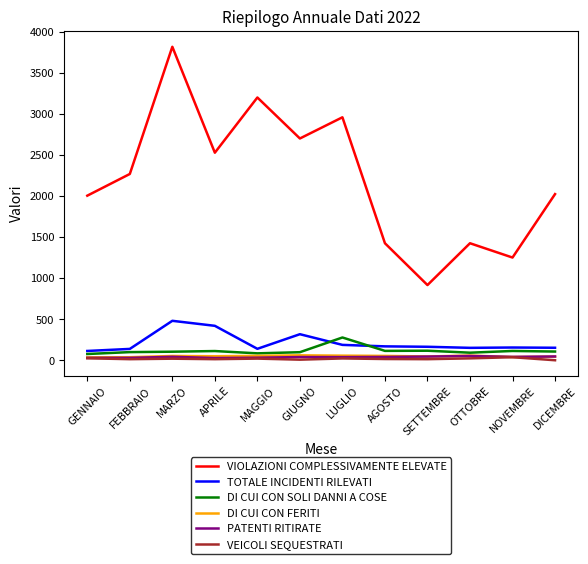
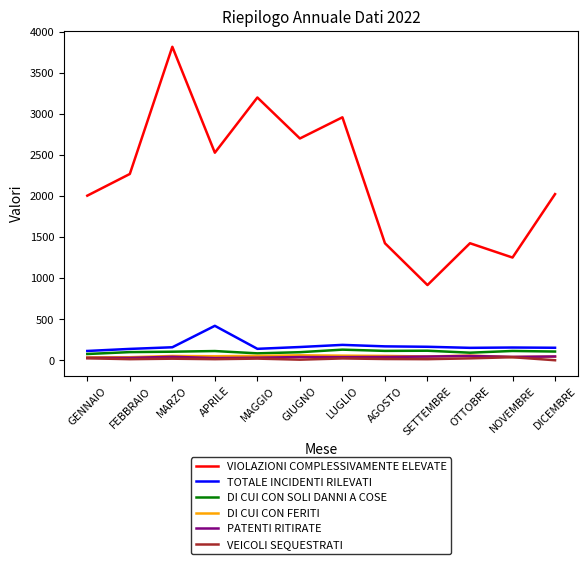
  {
    "VIOLAZIONI COMPLESSIVAMENTE ELEVATE": {
      "GENNAIO": 2000,
      "FEBBRAIO": 2300,
      "MARZO": 3800,
      "APRILE": 2500,
      "MAGGIO": 3200,
      "GIUGNO": 2700,
      "LUGLIO": 3000,
      "AGOSTO": 1400,
      "SETTEMBRE": 900,
      "OTTOBRE": 1400,
      "NOVEMBRE": 1300,
      "DICEMBRE": 2000
    },
    "TOTALE INCIDENTI RILEVATI": {
      "GENNAIO": 100,
      "FEBBRAIO": 100,
-     "MARZO": 500,
+     "MARZO": 200,
      "APRILE": 400,
      "MAGGIO": 100,
-     "GIUGNO": 300,
+     "GIUGNO": 200,
      "LUGLIO": 200,
      "AGOSTO": 200,
      "SETTEMBRE": 200,
      "OTTOBRE": 200,
      "NOVEMBRE": 200,
      "DICEMBRE": 200
    },
    "DI CUI CON SOLI DANNI A COSE": {
      "GENNAIO": 100,
      "FEBBRAIO": 100,
      "MARZO": 100,
      "APRILE": 100,
      "GIUGNO": 100,
-     "LUGLIO": 300,
+     "LUGLIO": 100,
      "AGOSTO": 100,
      "SETTEMBRE": 100,
      "OTTOBRE": 100,
      "NOVEMBRE": 100,
      "DICEMBRE": 100
    },
    "VEICOLI SEQUESTRATI": {
      "GIUGNO": 0,
      "SETTEMBRE": 0,
      "DICEMBRE": 0
    }
  }
